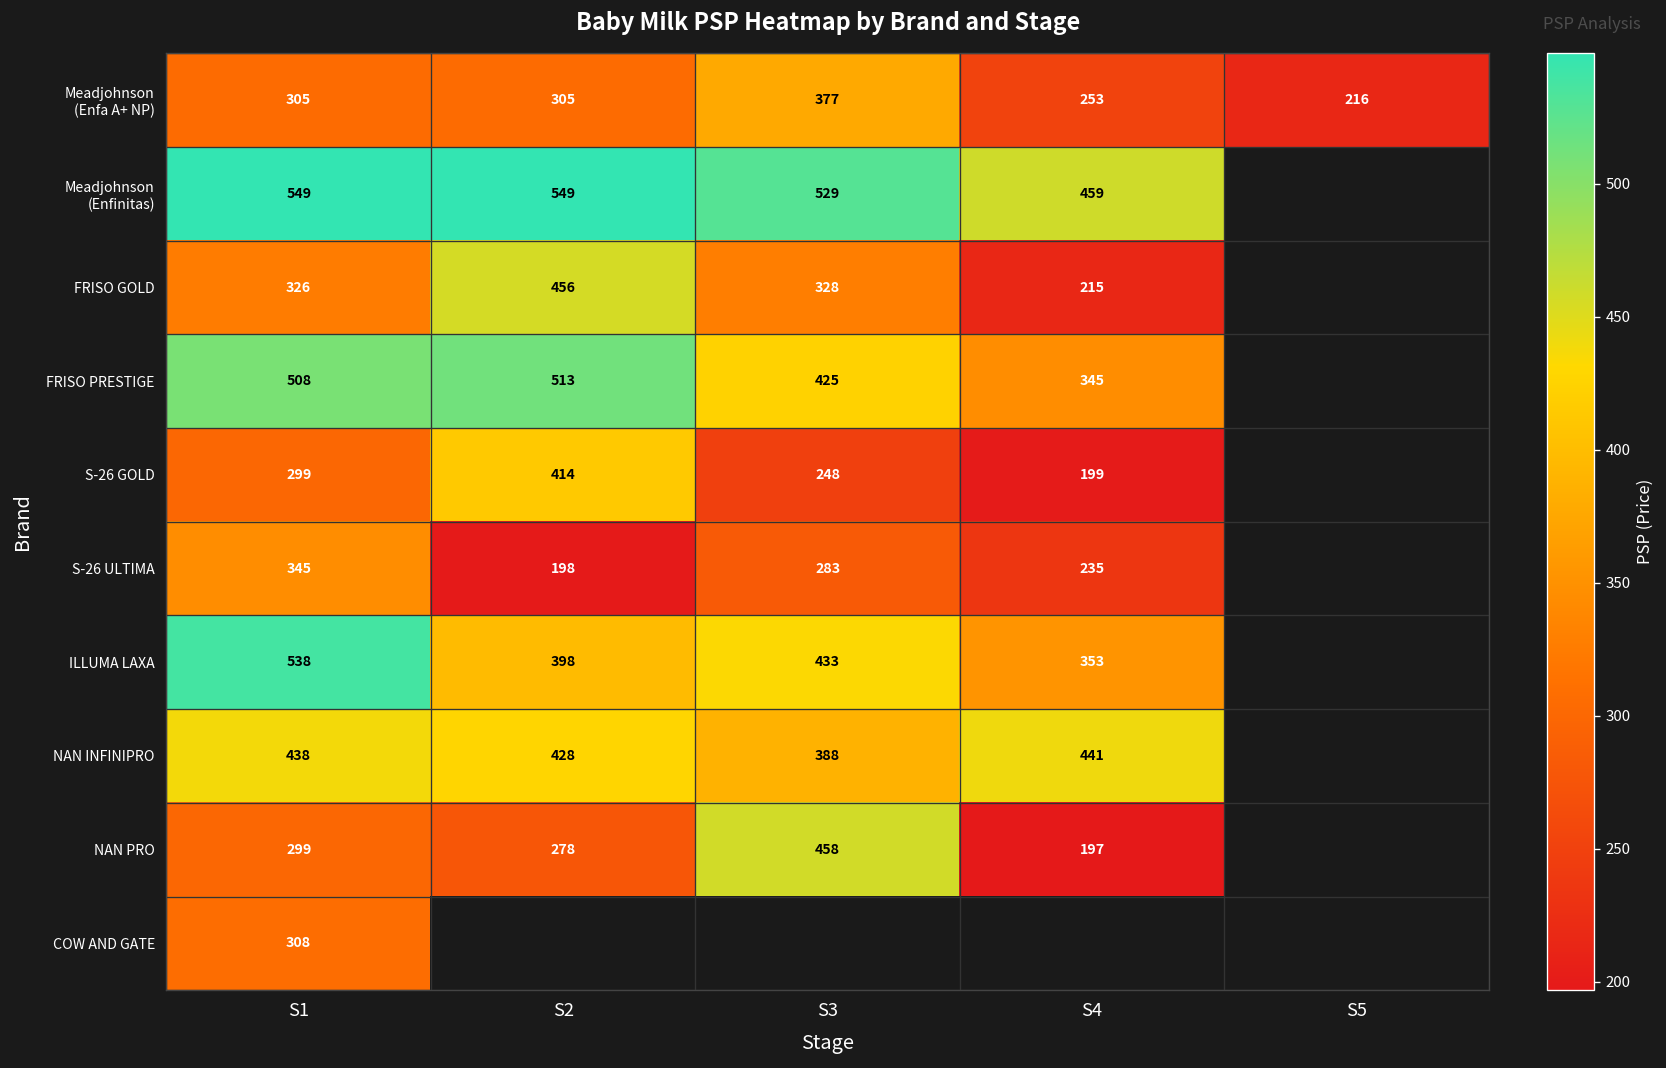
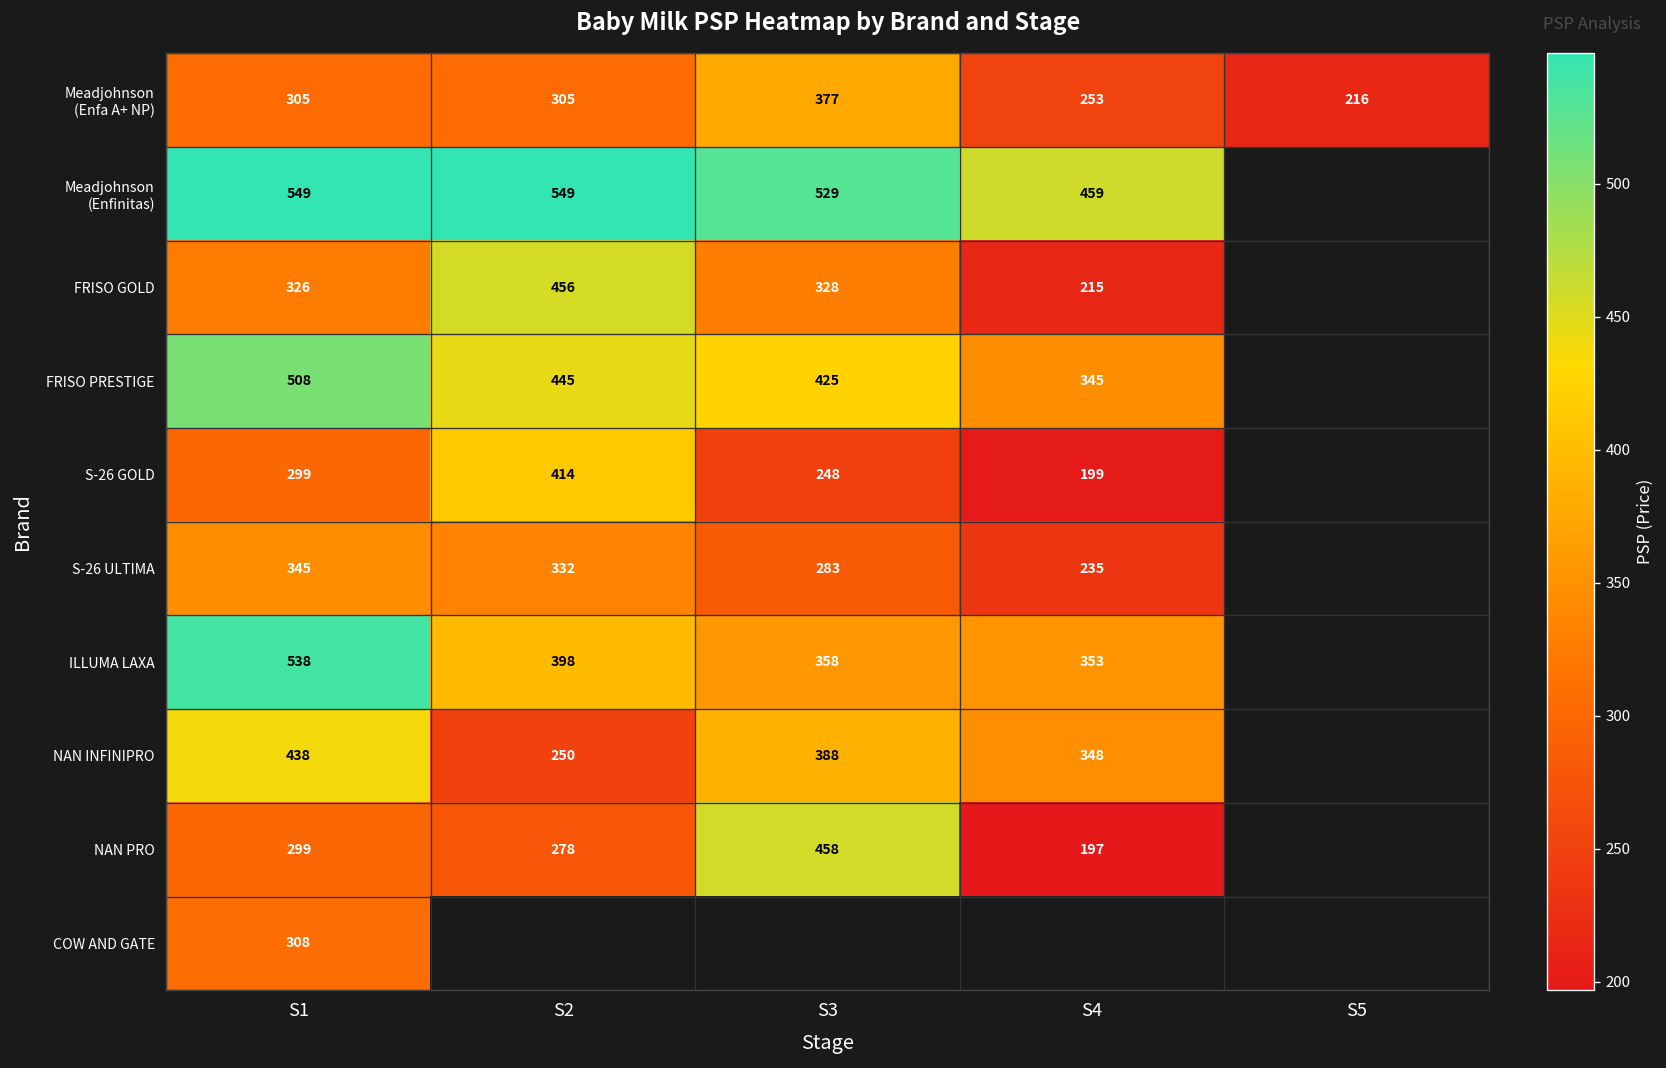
  {
    "Meadjohnson (Enfa A+ NP)": {
      "S1": 305,
      "S2": 305,
      "S3": 377,
      "S4": 253,
      "S5": 216
    },
    "Meadjohnson (Enfinitas)": {
      "S1": 549,
      "S2": 549,
      "S3": 529,
      "S4": 459
    },
    "FRISO GOLD": {
      "S1": 326,
      "S2": 456,
      "S3": 328,
      "S4": 215
    },
    "FRISO PRESTIGE": {
      "S1": 508,
-     "S2": 513,
+     "S2": 445,
      "S3": 425,
      "S4": 345
    },
    "S-26 GOLD": {
      "S1": 299,
      "S2": 414,
      "S3": 248,
      "S4": 199
    },
    "S-26 ULTIMA": {
      "S1": 345,
-     "S2": 198,
+     "S2": 332,
      "S3": 283,
      "S4": 235
    },
    "ILLUMA LAXA": {
      "S1": 538,
      "S2": 398,
-     "S3": 433,
+     "S3": 358,
      "S4": 353
    },
    "NAN INFINIPRO": {
      "S1": 438,
-     "S2": 428,
+     "S2": 250,
      "S3": 388,
-     "S4": 441
+     "S4": 348
    },
    "NAN PRO": {
      "S1": 299,
      "S2": 278,
      "S3": 458,
      "S4": 197
    },
    "COW AND GATE": {
      "S1": 308
    }
  }
